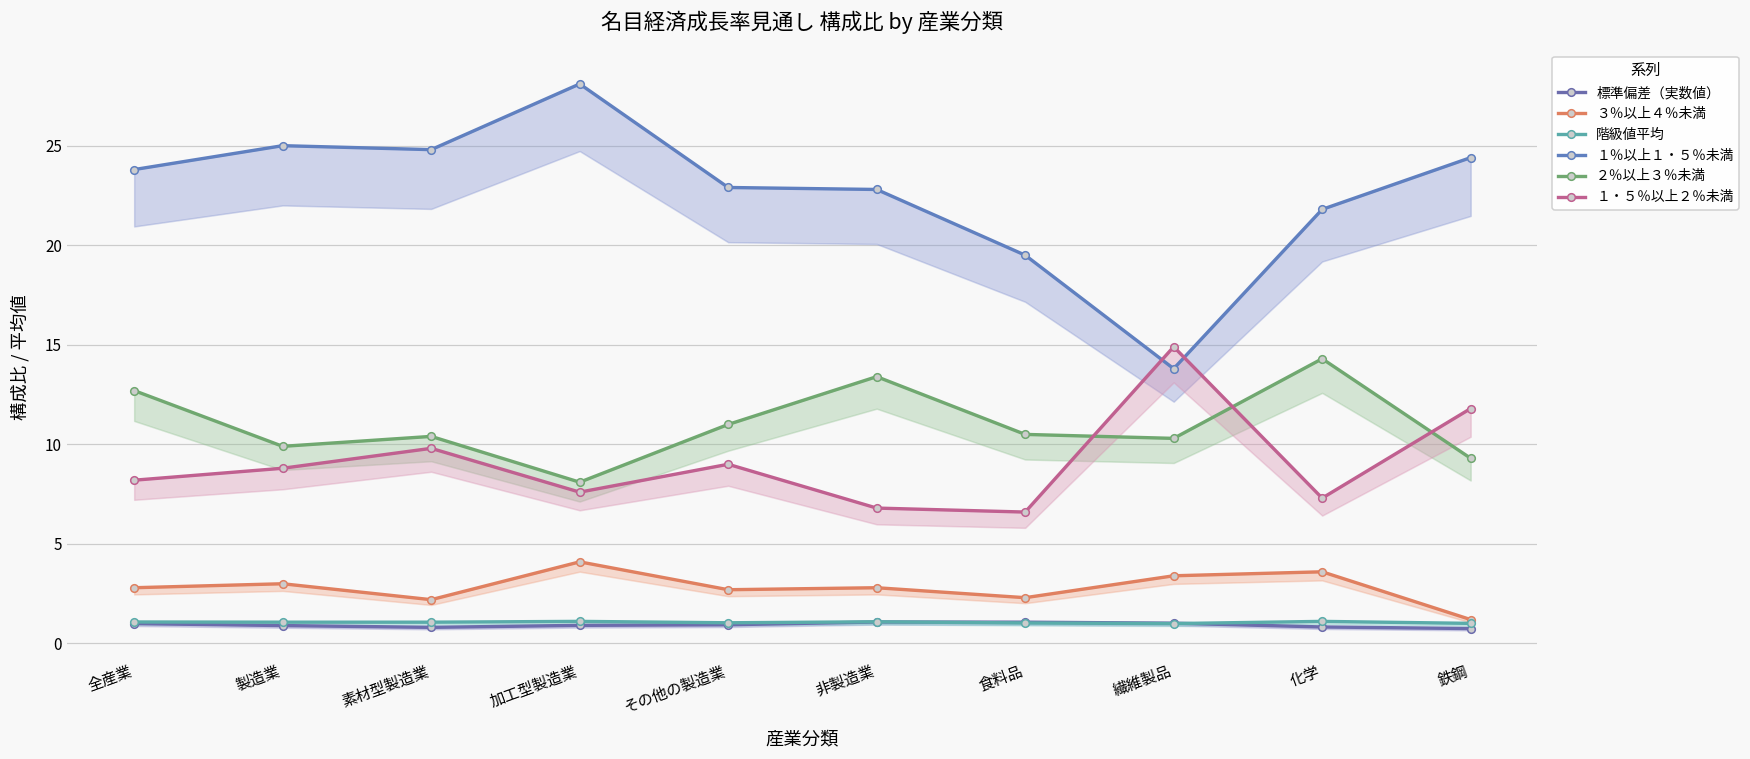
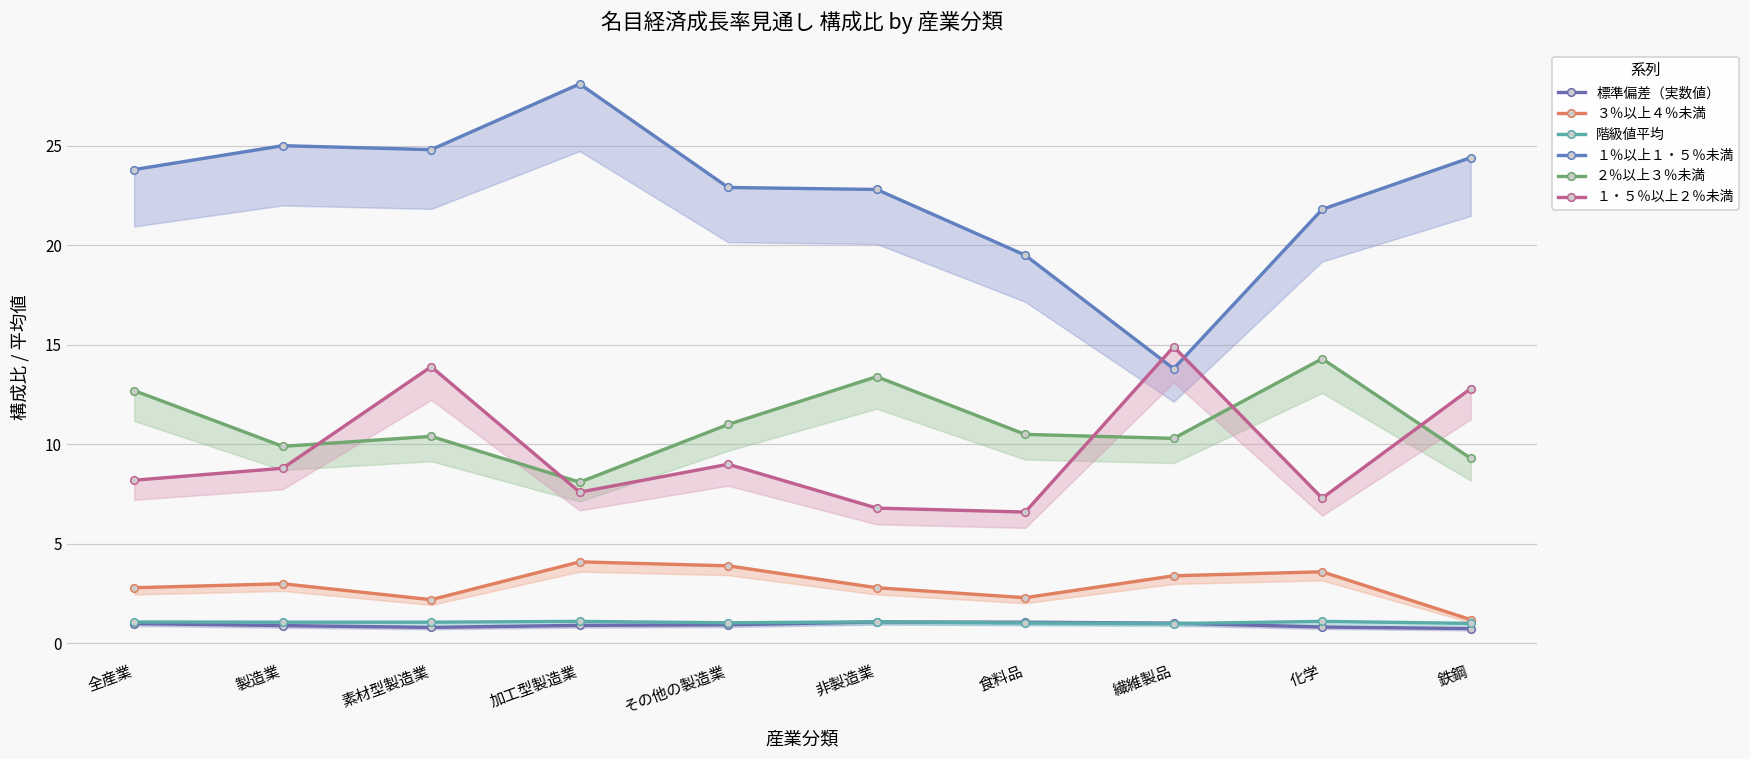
  {
    "３％以上４％未満": {
      "全産業": 2.8,
      "製造業": 3.0,
      "素材型製造業": 2.2,
      "加工型製造業": 4.1,
-     "その他の製造業": 2.7,
+     "その他の製造業": 3.9,
      "非製造業": 2.8,
      "食料品": 2.3,
      "繊維製品": 3.4,
      "化学": 3.6,
      "鉄鋼": 1.2
    },
    "２％以上３％未満": {
      "全産業": 12.7,
      "製造業": 9.9,
      "素材型製造業": 10.4,
      "加工型製造業": 8.1,
      "その他の製造業": 11.0,
      "非製造業": 13.4,
      "食料品": 10.5,
      "繊維製品": 10.3,
      "化学": 14.3,
      "鉄鋼": 9.3
    },
    "１・５％以上２％未満": {
      "全産業": 8.2,
      "製造業": 8.8,
-     "素材型製造業": 9.8,
+     "素材型製造業": 13.9,
      "加工型製造業": 7.6,
      "その他の製造業": 9.0,
      "非製造業": 6.8,
      "食料品": 6.6,
      "繊維製品": 14.9,
      "化学": 7.3,
-     "鉄鋼": 11.8
+     "鉄鋼": 12.8
    }
  }
